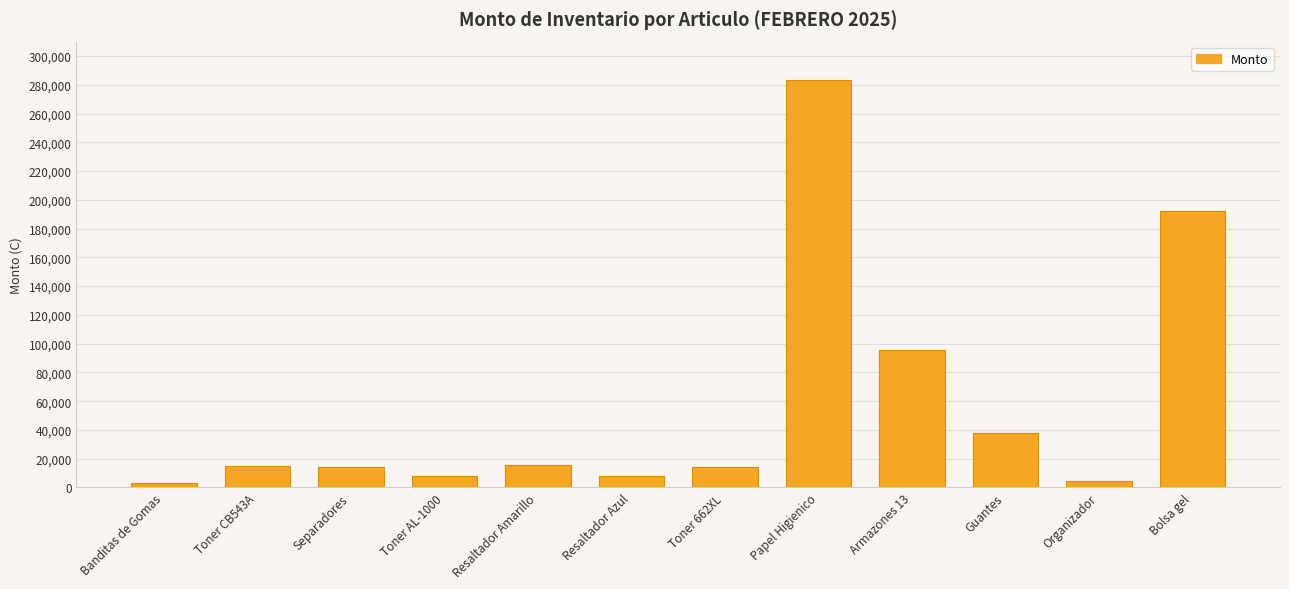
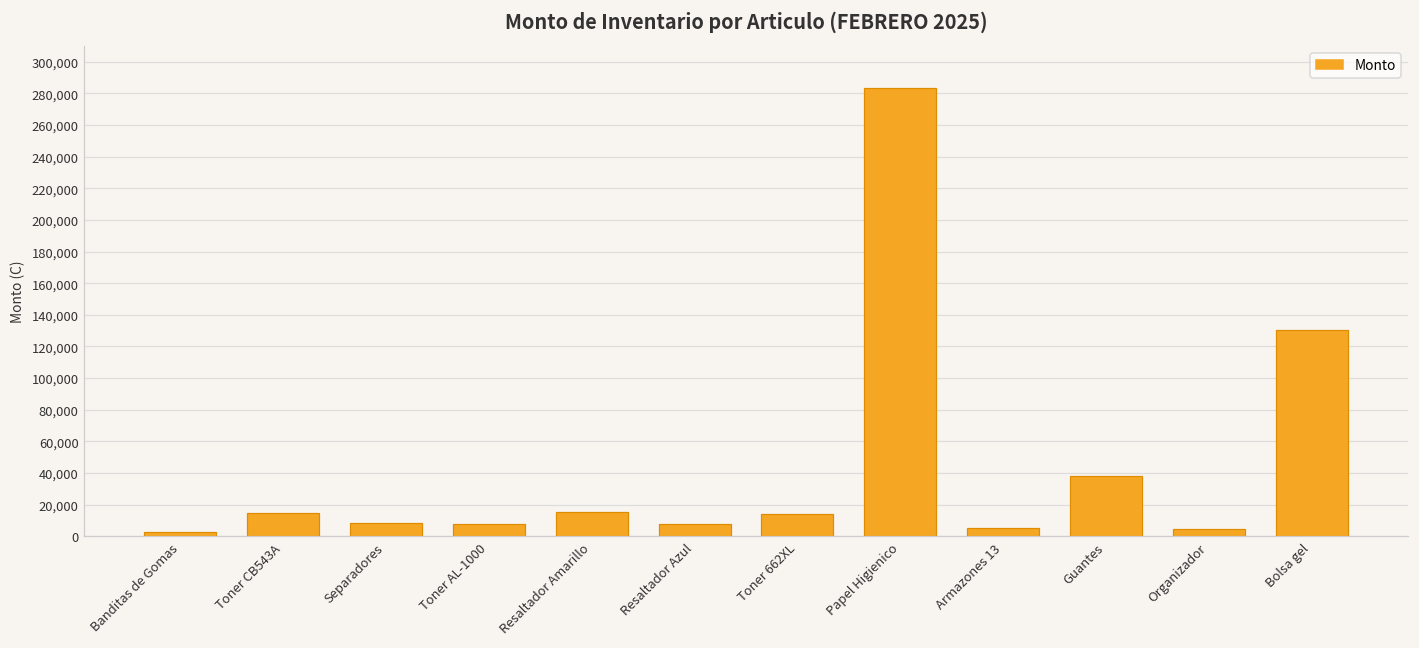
  {
    "Banditas de Gomas": "3,000",
    "Toner CB543A": "15,000",
-   "Separadores": "14,000",
+   "Separadores": "9,000",
    "Toner AL-1000": "8,000",
    "Resaltador Amarillo": "15,000",
    "Resaltador Azul": "8,000",
    "Toner 662XL": "14,000",
    "Papel Higienico": "283,000",
-   "Armazones 13": "95,000",
+   "Armazones 13": "5,000",
    "Guantes": "38,000",
    "Organizador": "5,000",
-   "Bolsa gel": "192,000"
+   "Bolsa gel": "130,000"
  }
